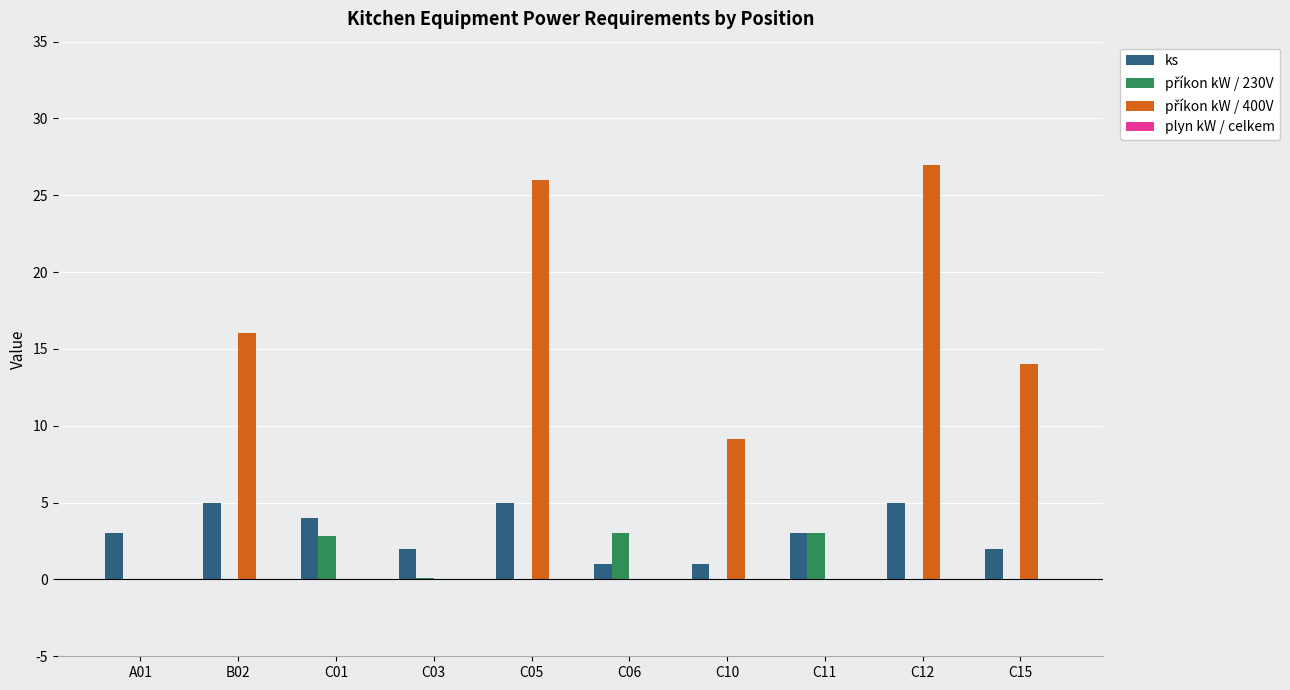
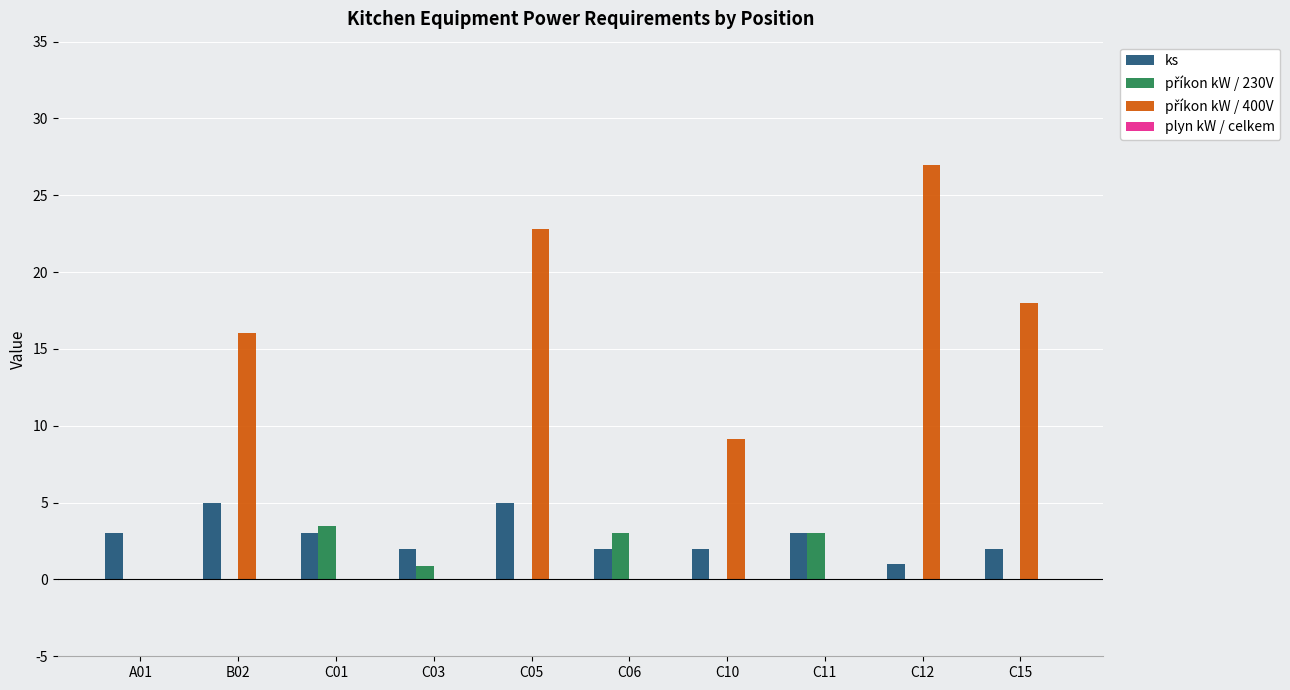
  {
    "ks": {
      "A01": 3,
      "B02": 5,
-     "C01": 4,
+     "C01": 3,
      "C03": 2,
      "C05": 5,
-     "C06": 1,
-     "C10": 1,
+     "C06": 2,
+     "C10": 2,
      "C11": 3,
-     "C12": 5,
+     "C12": 1,
      "C15": 2
    },
    "příkon kW / 230V": {
      "A01": 0.0,
      "B02": 0.0,
-     "C01": 2.8,
-     "C03": 0.1,
+     "C01": 3.5,
+     "C03": 0.9,
      "C05": 0.0,
      "C06": 3.0,
      "C10": 0.0,
      "C11": 3.0,
      "C12": 0.0,
      "C15": 0.0
    },
    "příkon kW / 400V": {
      "A01": 0.0,
      "B02": 16.1,
      "C01": 0.0,
      "C03": 0.0,
-     "C05": 26.0,
+     "C05": 22.8,
      "C06": 0.0,
      "C10": 9.2,
      "C11": 0.0,
      "C12": 27.0,
-     "C15": 14
+     "C15": 18
    },
    "plyn kW / celkem": {
      "A01": 0.0,
      "B02": 0.0,
      "C01": 0.0,
      "C03": 0.0,
      "C05": 0.0,
      "C06": 0.0,
      "C10": 0.0,
      "C11": 0.0,
      "C12": 0.0,
      "C15": 0.0
    }
  }
